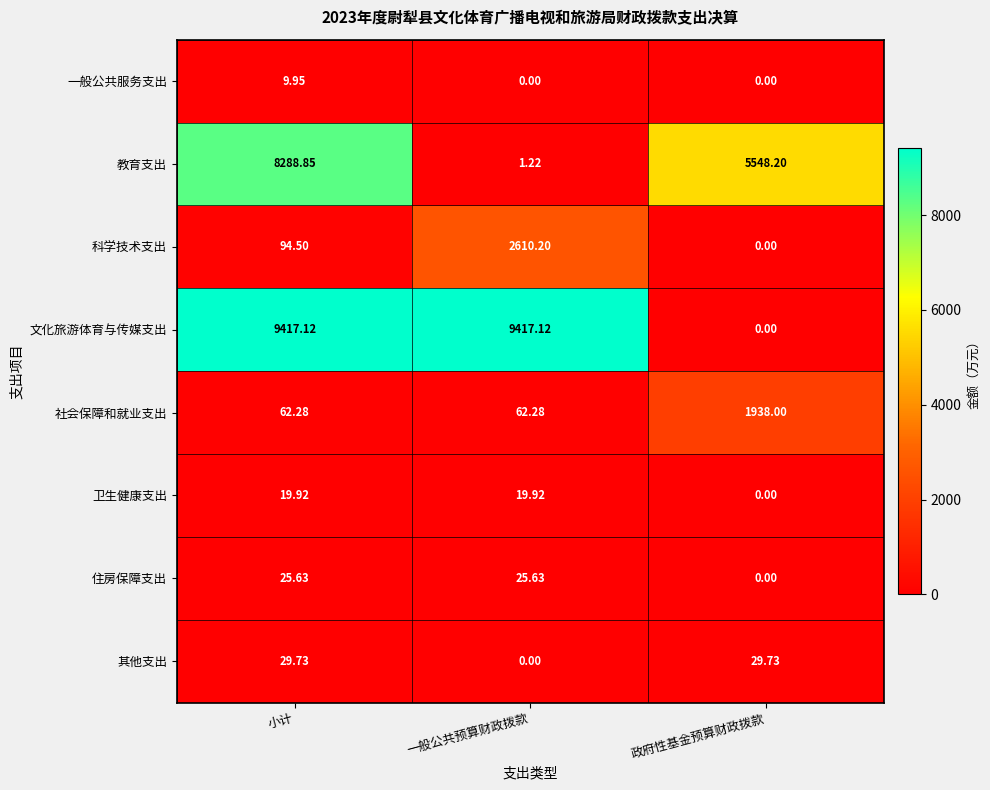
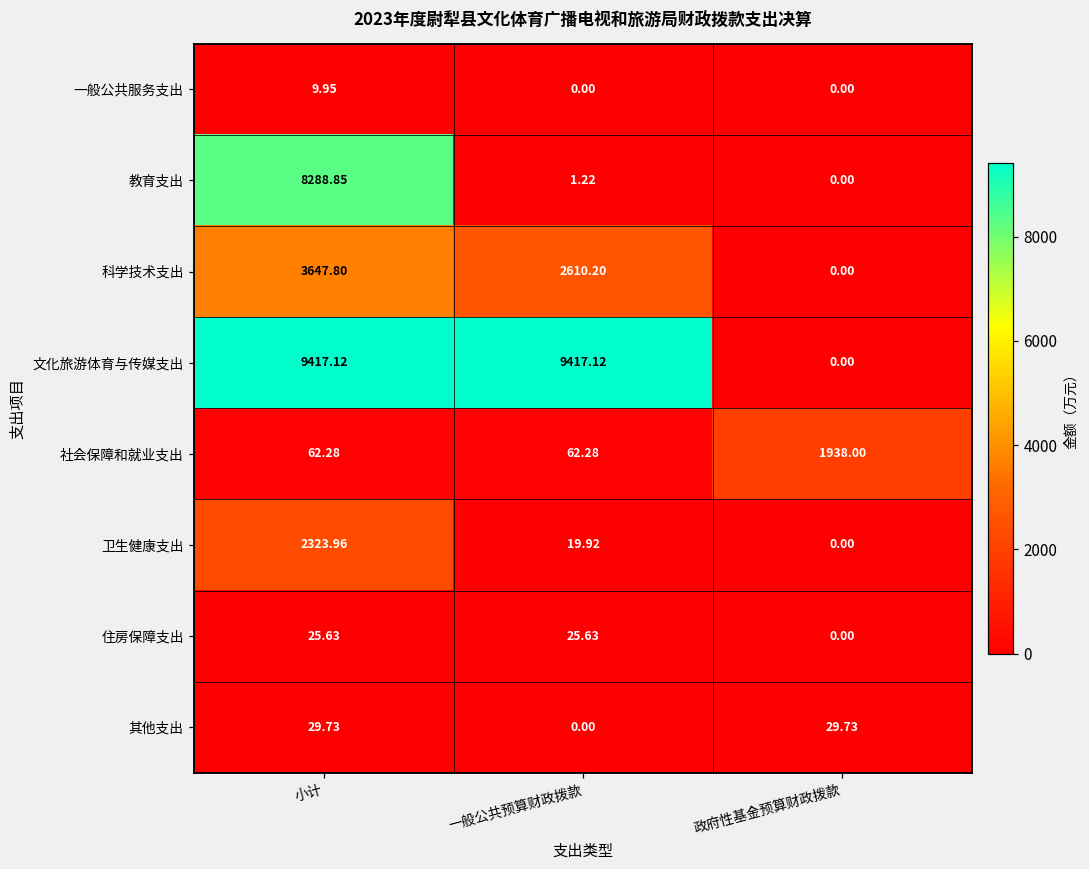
  {
    "一般公共服务支出": {
      "小计": 9.95,
      "一般公共预算财政拨款": 0.00,
      "政府性基金预算财政拨款": 0.00
    },
    "教育支出": {
      "小计": 8288.85,
      "一般公共预算财政拨款": 1.22,
-     "政府性基金预算财政拨款": 5548.20
+     "政府性基金预算财政拨款": 0.00
    },
    "科学技术支出": {
-     "小计": 94.50,
+     "小计": 3647.80,
      "一般公共预算财政拨款": 2610.20,
      "政府性基金预算财政拨款": 0.00
    },
    "文化旅游体育与传媒支出": {
      "小计": 9417.12,
      "一般公共预算财政拨款": 9417.12,
      "政府性基金预算财政拨款": 0.00
    },
    "社会保障和就业支出": {
      "小计": 62.28,
      "一般公共预算财政拨款": 62.28,
      "政府性基金预算财政拨款": 1938.00
    },
    "卫生健康支出": {
-     "小计": 19.92,
+     "小计": 2323.96,
      "一般公共预算财政拨款": 19.92,
      "政府性基金预算财政拨款": 0.00
    },
    "住房保障支出": {
      "小计": 25.63,
      "一般公共预算财政拨款": 25.63,
      "政府性基金预算财政拨款": 0.00
    },
    "其他支出": {
      "小计": 29.73,
      "一般公共预算财政拨款": 0.00,
      "政府性基金预算财政拨款": 29.73
    }
  }
